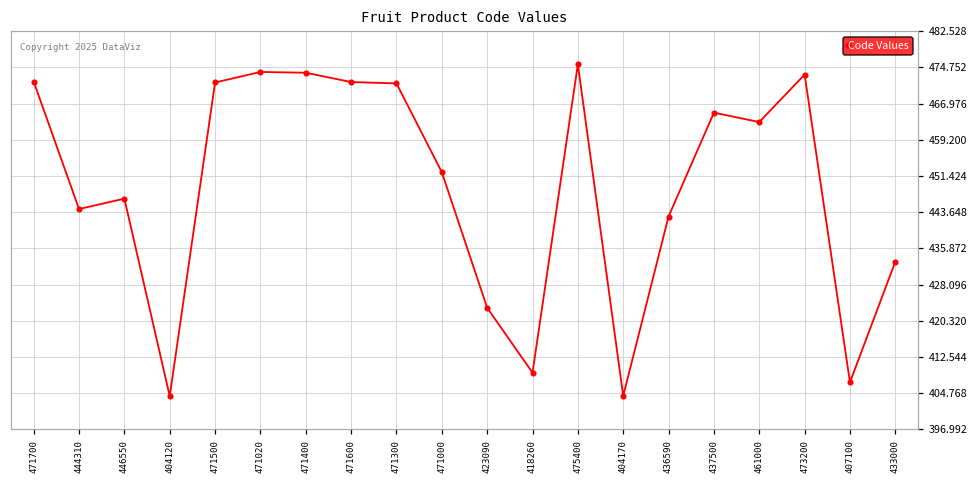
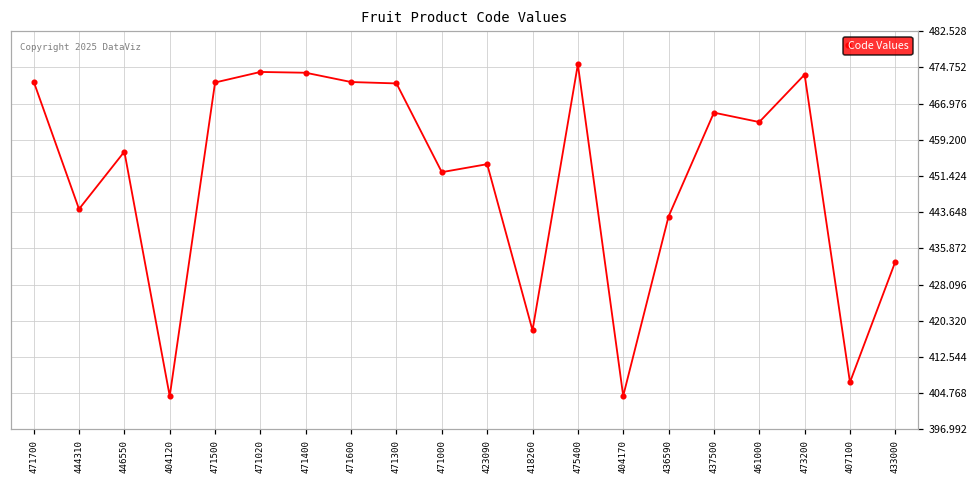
  {
    "471700": 472,
    "444310": 444,
-   "446550": 447,
+   "446550": 457,
    "404120": 404,
    "471500": 472,
    "471020": 474,
    "471400": 474,
    "471600": 472,
    "471300": 471,
    "471000": 452,
-   "423090": 423,
-   "418260": 409,
+   "423090": 454,
+   "418260": 418,
    "475400": 475,
    "404170": 404,
    "436590": 443,
    "437500": 465,
    "461000": 463,
    "473200": 473,
    "407100": 407,
    "433000": 433
  }
